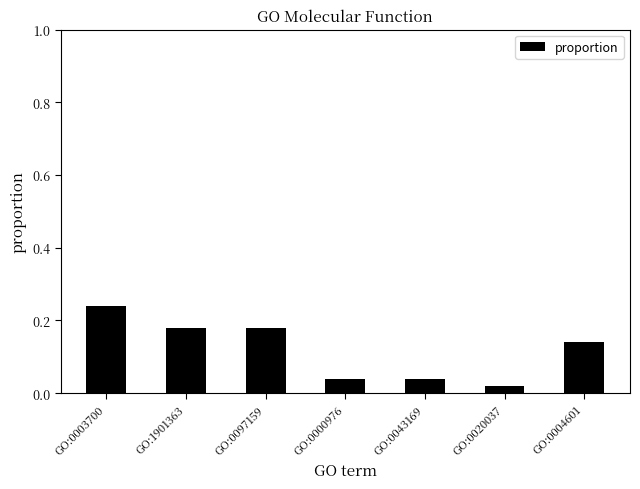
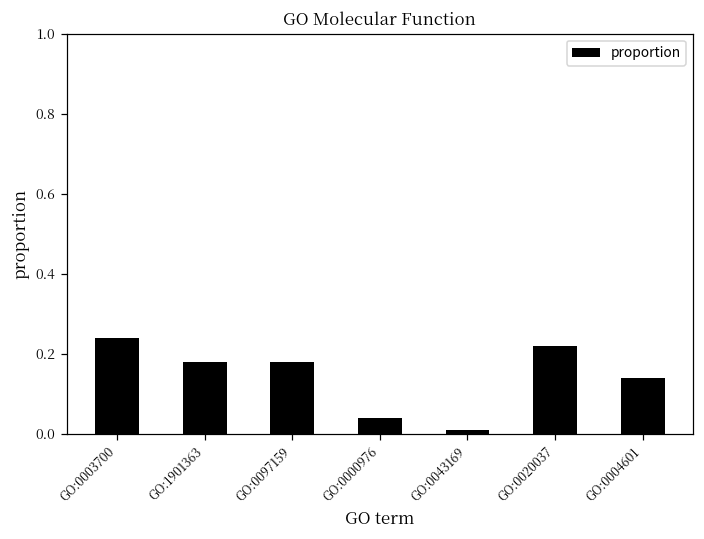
  {
    "GO:0003700": 0.24,
    "GO:1901363": 0.18,
    "GO:0097159": 0.18,
    "GO:0000976": 0.04,
-   "GO:0043169": 0.04,
-   "GO:0020037": 0.02,
+   "GO:0043169": 0.01,
+   "GO:0020037": 0.22,
    "GO:0004601": 0.14
  }
